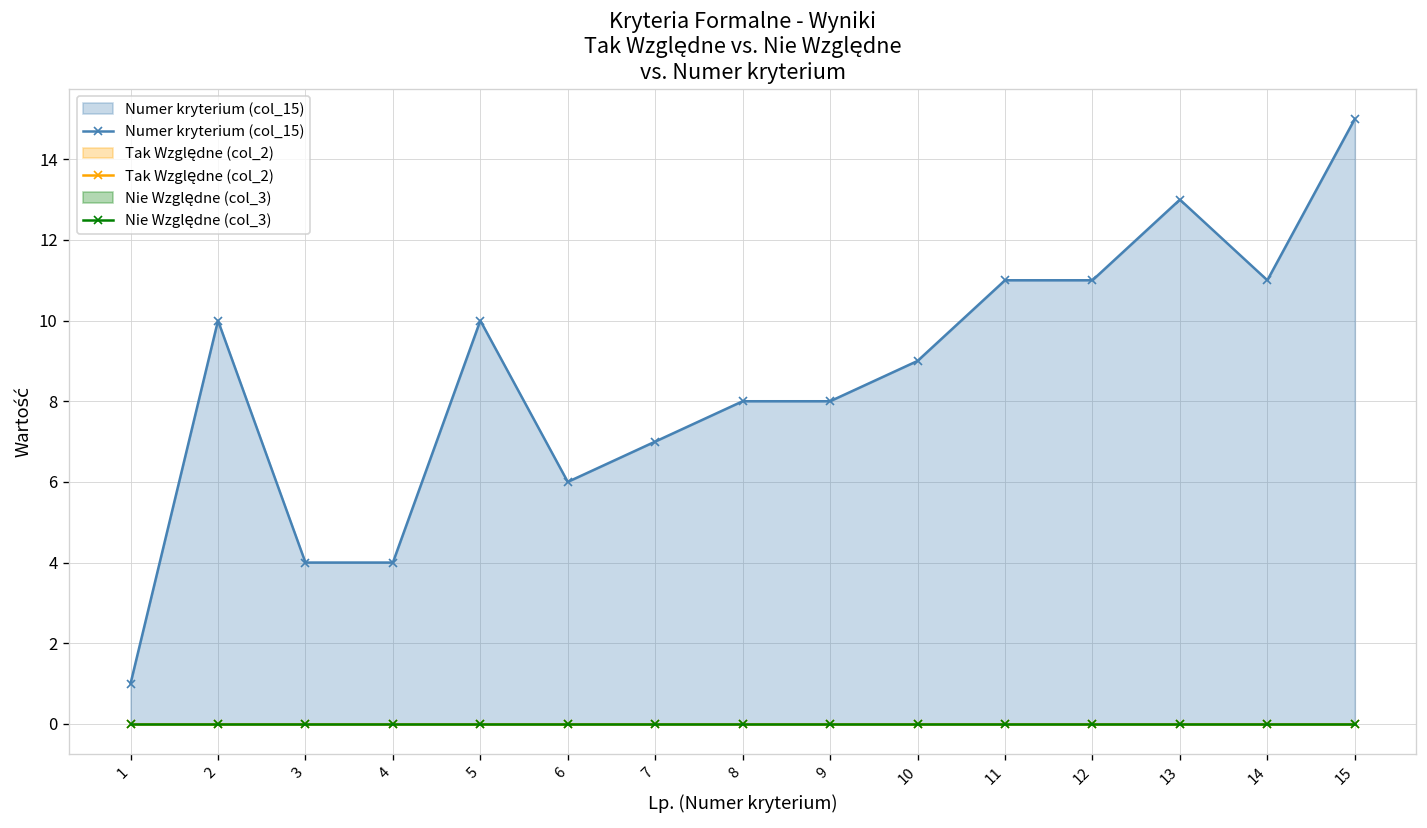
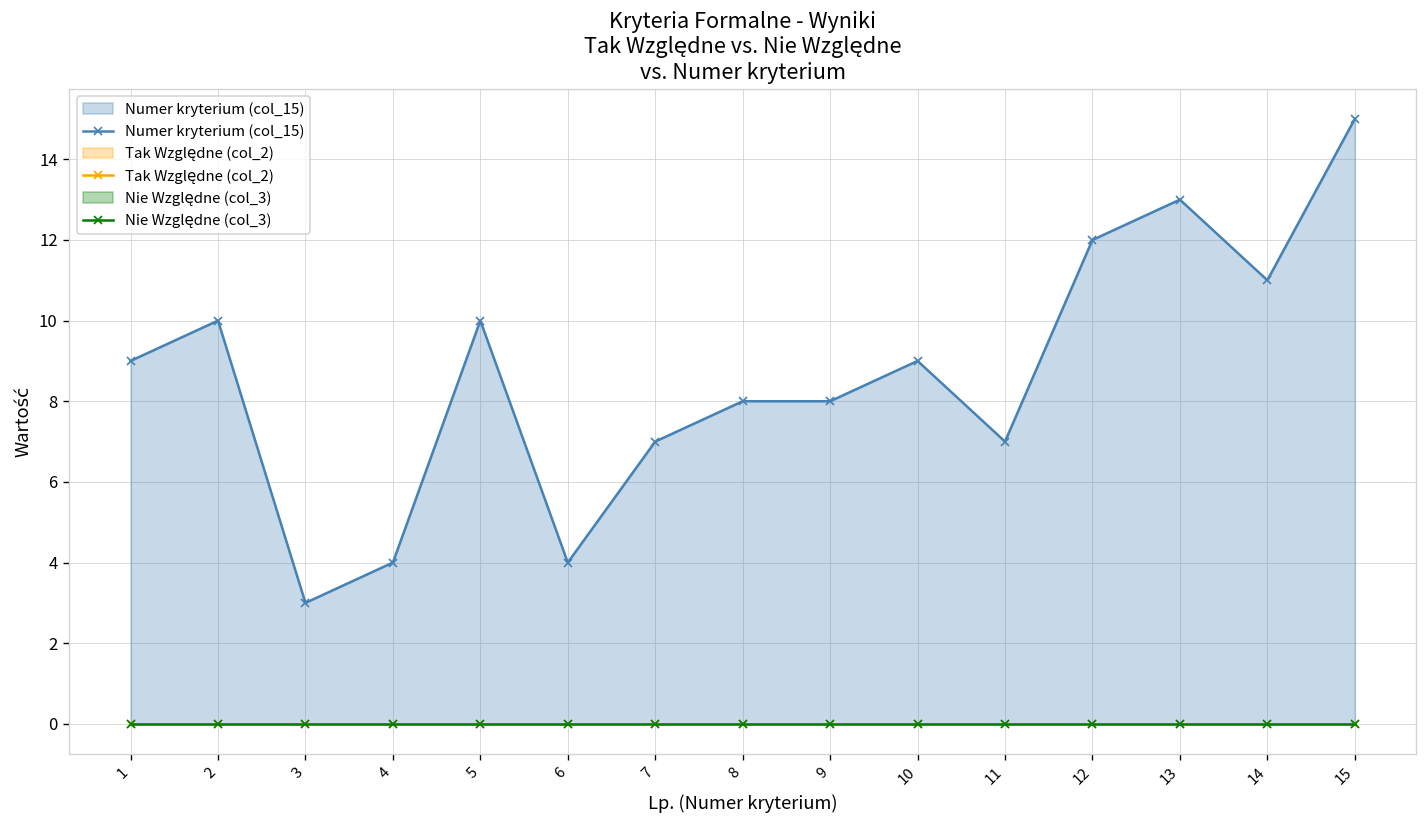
  {
    "Numer kryterium (col_15)": {
-     "1": 1,
+     "1": 9,
      "2": 10,
-     "3": 4,
+     "3": 3,
      "4": 4,
      "5": 10,
-     "6": 6,
+     "6": 4,
      "7": 7,
      "8": 8,
      "9": 8,
      "10": 9,
-     "11": 11,
-     "12": 11,
+     "11": 7,
+     "12": 12,
      "13": 13,
      "14": 11,
      "15": 15
    },
    "Nie Względne (col_3)": {
      "1": 0,
      "2": 0,
      "3": 0,
      "4": 0,
      "5": 0,
      "6": 0,
      "7": 0,
      "8": 0,
      "9": 0,
      "10": 0,
      "11": 0,
      "12": 0,
      "13": 0,
      "14": 0,
      "15": 0
    }
  }
